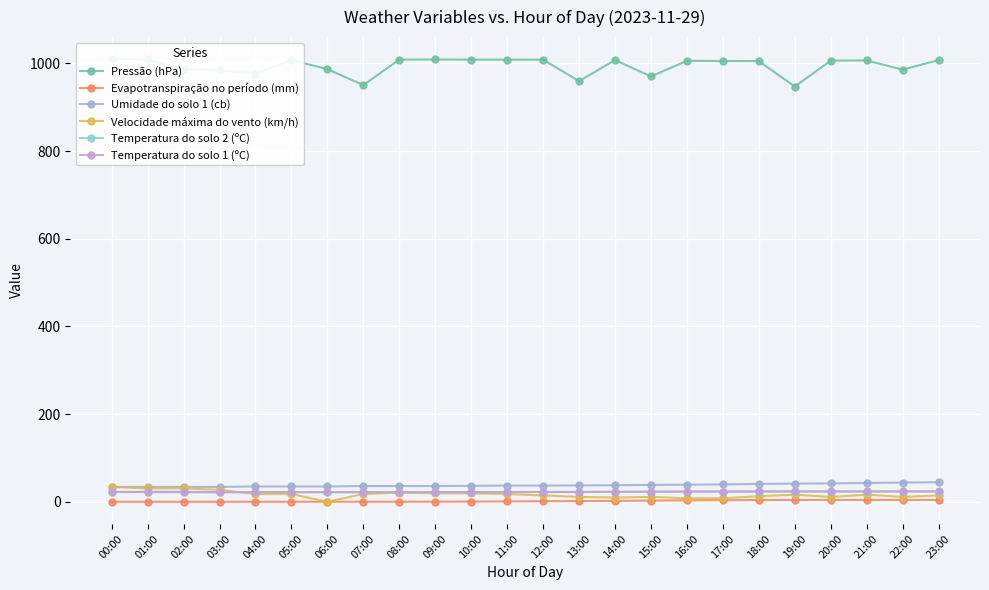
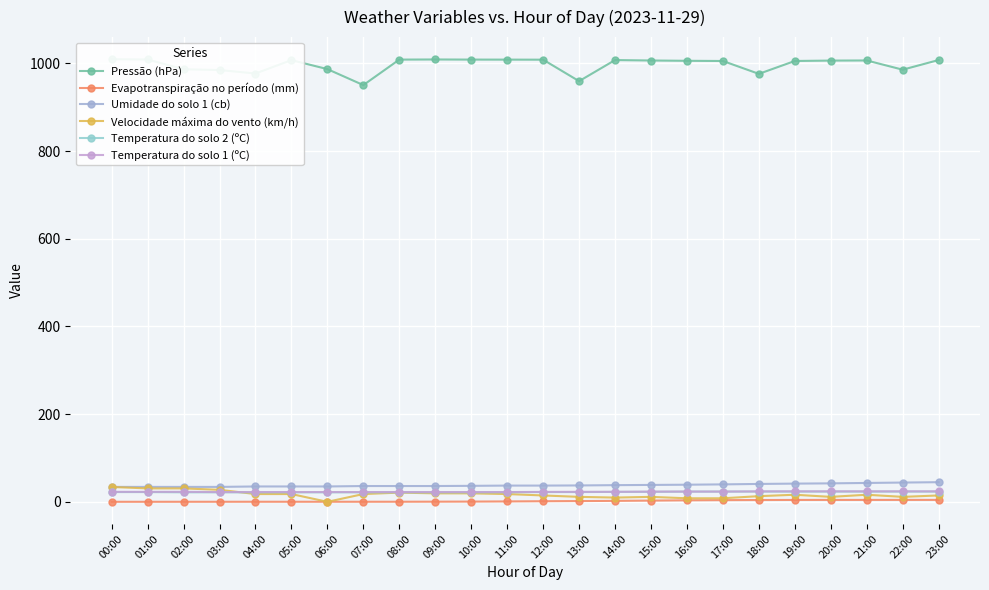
  {
    "Pressão (hPa)": {
      "06:00": 990,
      "07:00": 950,
      "08:00": 1010,
      "09:00": 1010,
      "10:00": 1010,
      "11:00": 1010,
      "12:00": 1010,
      "13:00": 960,
      "14:00": 1010,
-     "15:00": 970,
+     "15:00": 1010,
      "16:00": 1010,
      "17:00": 1010,
-     "18:00": 1010,
-     "19:00": 950,
+     "18:00": 980,
+     "19:00": 1010,
      "20:00": 1010,
      "21:00": 1010,
      "22:00": 990,
      "23:00": 1010
    }
  }
